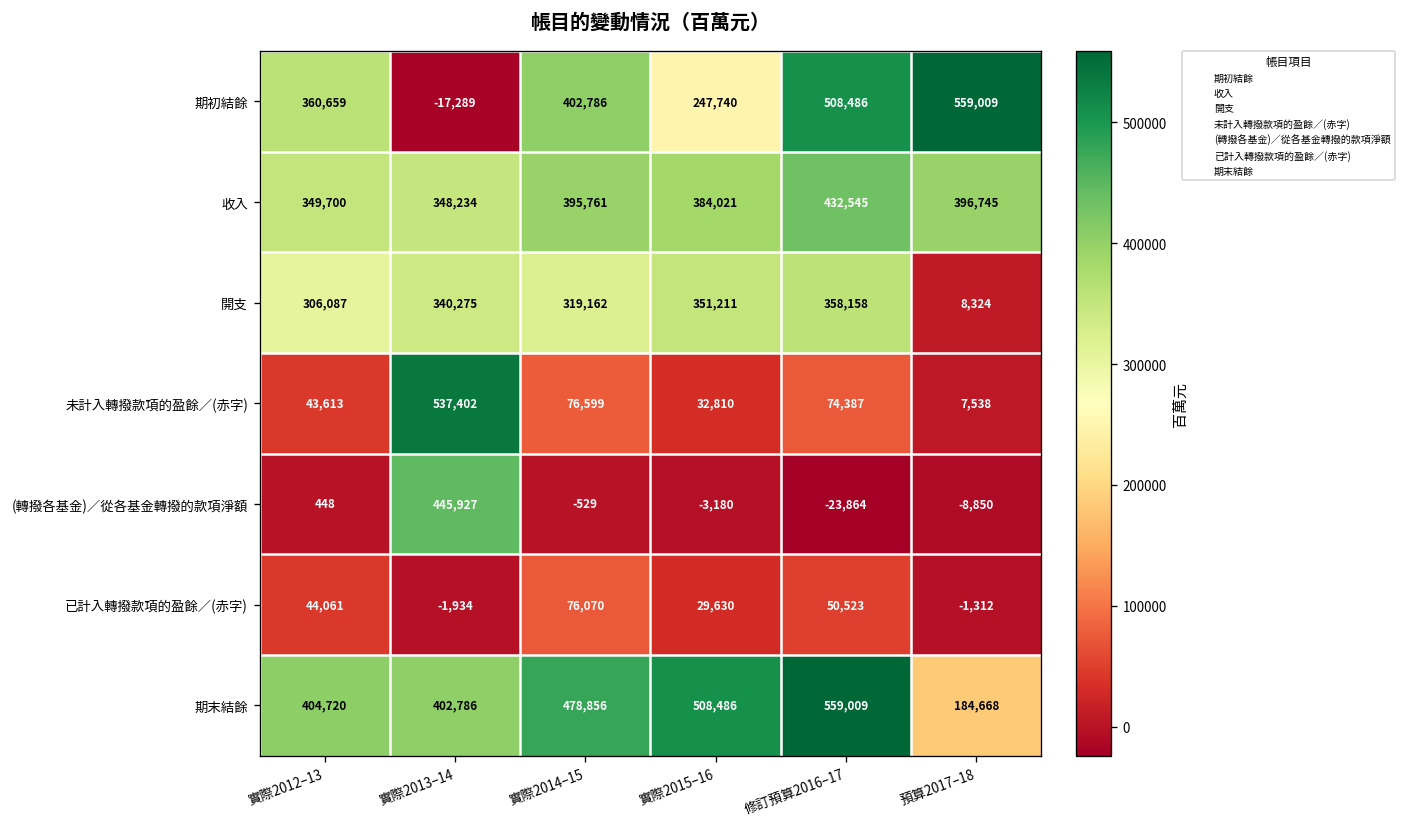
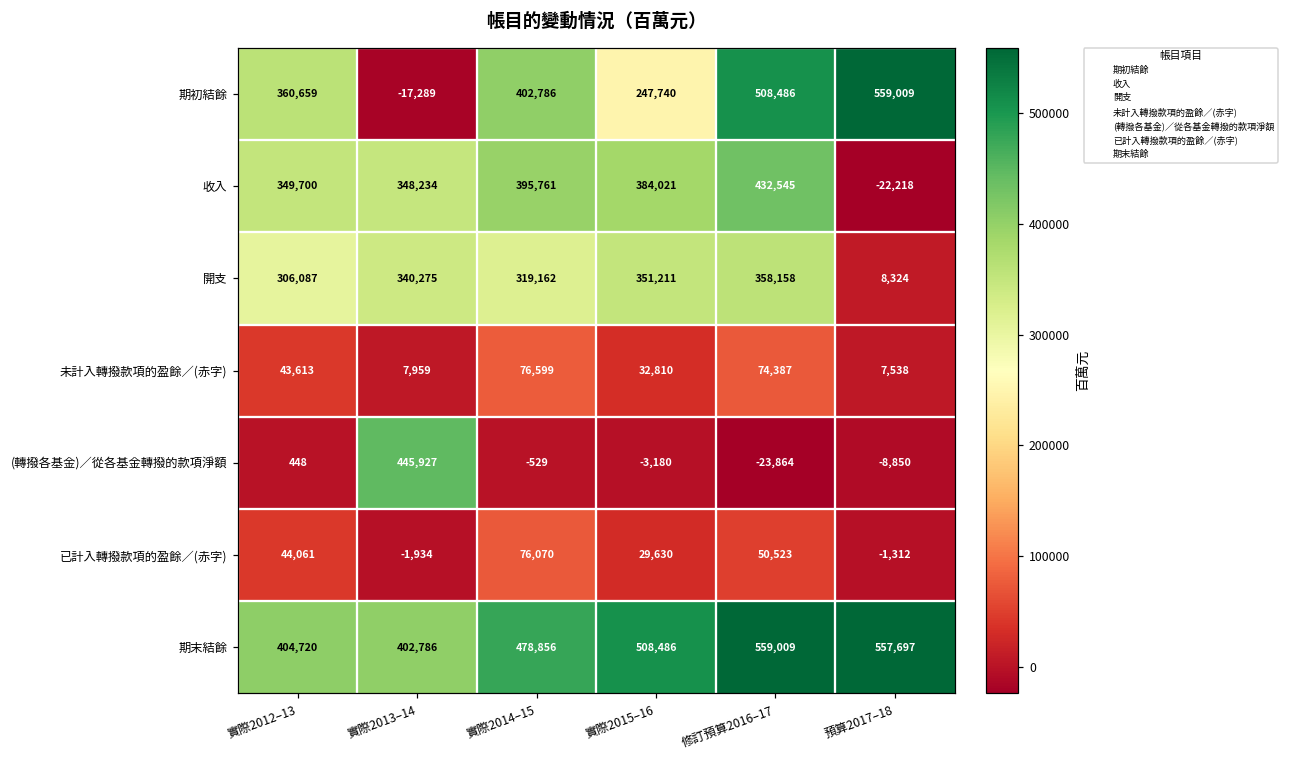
  {
    "期初結餘": {
      "實際2012–13": "360,659",
      "實際2013–14": "-17,289",
      "實際2014–15": "402,786",
      "實際2015–16": "247,740",
      "修訂預算2016–17": "508,486",
      "預算2017–18": "559,009"
    },
    "收入": {
      "實際2012–13": "349,700",
      "實際2013–14": "348,234",
      "實際2014–15": "395,761",
      "實際2015–16": "384,021",
      "修訂預算2016–17": "432,545",
-     "預算2017–18": "396,745"
+     "預算2017–18": "-22,218"
    },
    "開支": {
      "實際2012–13": "306,087",
      "實際2013–14": "340,275",
      "實際2014–15": "319,162",
      "實際2015–16": "351,211",
      "修訂預算2016–17": "358,158",
      "預算2017–18": "8,324"
    },
    "未計入轉撥款項的盈餘／(赤字)": {
      "實際2012–13": "43,613",
-     "實際2013–14": "537,402",
+     "實際2013–14": "7,959",
      "實際2014–15": "76,599",
      "實際2015–16": "32,810",
      "修訂預算2016–17": "74,387",
      "預算2017–18": "7,538"
    },
    "(轉撥各基金)／從各基金轉撥的款項淨額": {
      "實際2012–13": "448",
      "實際2013–14": "445,927",
      "實際2014–15": "-529",
      "實際2015–16": "-3,180",
      "修訂預算2016–17": "-23,864",
      "預算2017–18": "-8,850"
    },
    "已計入轉撥款項的盈餘／(赤字)": {
      "實際2012–13": "44,061",
      "實際2013–14": "-1,934",
      "實際2014–15": "76,070",
      "實際2015–16": "29,630",
      "修訂預算2016–17": "50,523",
      "預算2017–18": "-1,312"
    },
    "期末結餘": {
      "實際2012–13": "404,720",
      "實際2013–14": "402,786",
      "實際2014–15": "478,856",
      "實際2015–16": "508,486",
      "修訂預算2016–17": "559,009",
-     "預算2017–18": "184,668"
+     "預算2017–18": "557,697"
    }
  }
